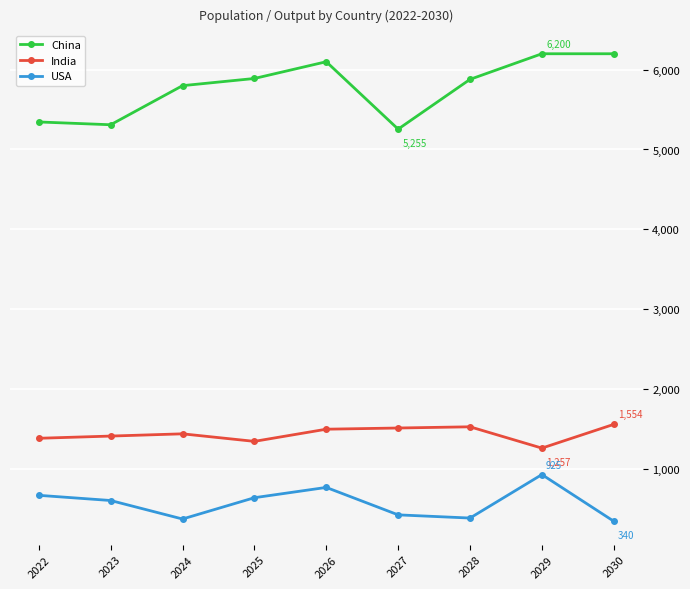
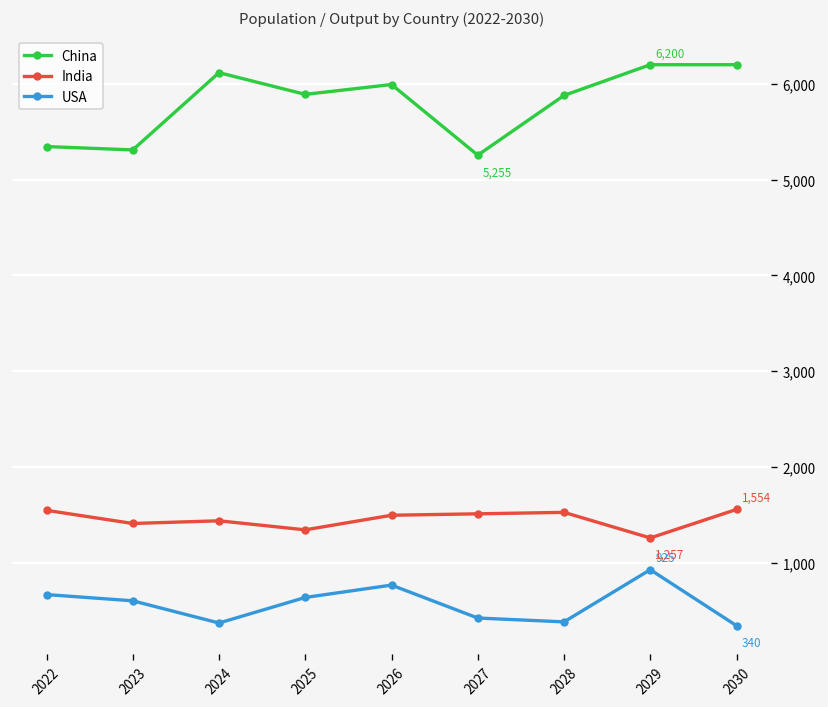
  {
    "China": {
      "2022": "5,300",
      "2023": "5,300",
-     "2024": "5,800",
+     "2024": "6,100",
      "2025": "5,900",
-     "2026": "6,100",
+     "2026": "6,000",
      "2028": "5,900",
      "2030": "6,200"
    },
    "India": {
-     "2022": "1,400",
+     "2022": "1,500",
      "2023": "1,400",
      "2024": "1,400",
      "2025": "1,300",
      "2026": "1,500",
      "2027": "1,500",
      "2028": "1,500"
    },
    "USA": {
      "2030": "340"
    }
  }
